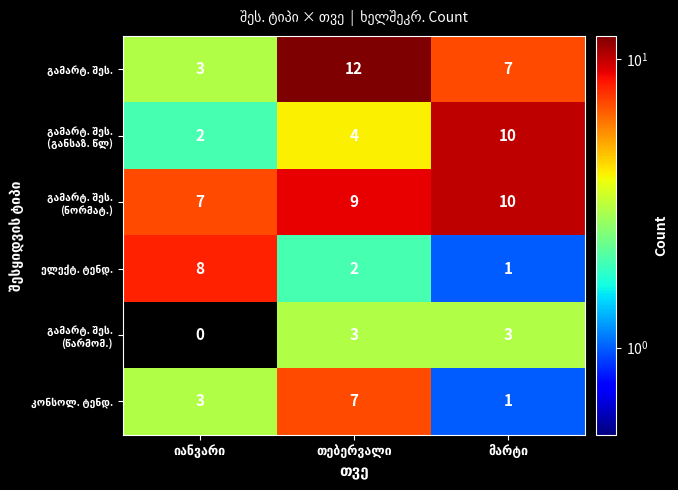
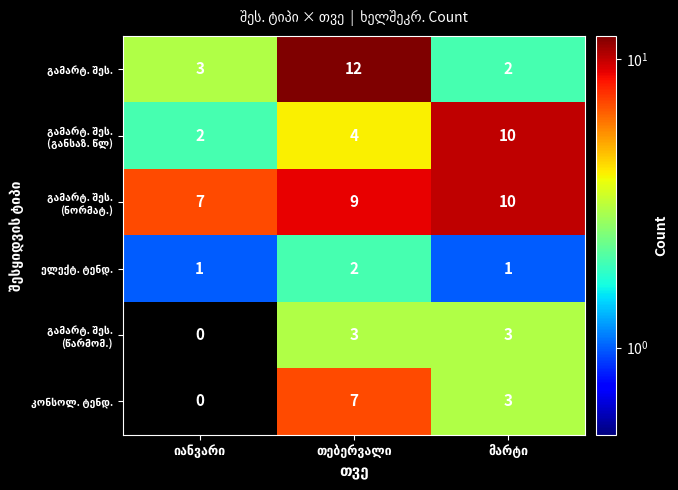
  {
    "გამარტ. შეს.": {
      "იანვარი": 3,
      "თებერვალი": 12,
-     "მარტი": 7
+     "მარტი": 2
    },
    "გამარტ. შეს. (განსაზ. წლ)": {
      "იანვარი": 2,
      "თებერვალი": 4,
      "მარტი": 10
    },
    "გამარტ. შეს. (ნორმატ.)": {
      "იანვარი": 7,
      "თებერვალი": 9,
      "მარტი": 10
    },
    "ელექტ. ტენდ.": {
-     "იანვარი": 8,
+     "იანვარი": 1,
      "თებერვალი": 2,
      "მარტი": 1
    },
    "გამარტ. შეს. (წარმომ.)": {
      "იანვარი": 0,
      "თებერვალი": 3,
      "მარტი": 3
    },
    "კონსოლ. ტენდ.": {
-     "იანვარი": 3,
+     "იანვარი": 0,
      "თებერვალი": 7,
-     "მარტი": 1
+     "მარტი": 3
    }
  }
